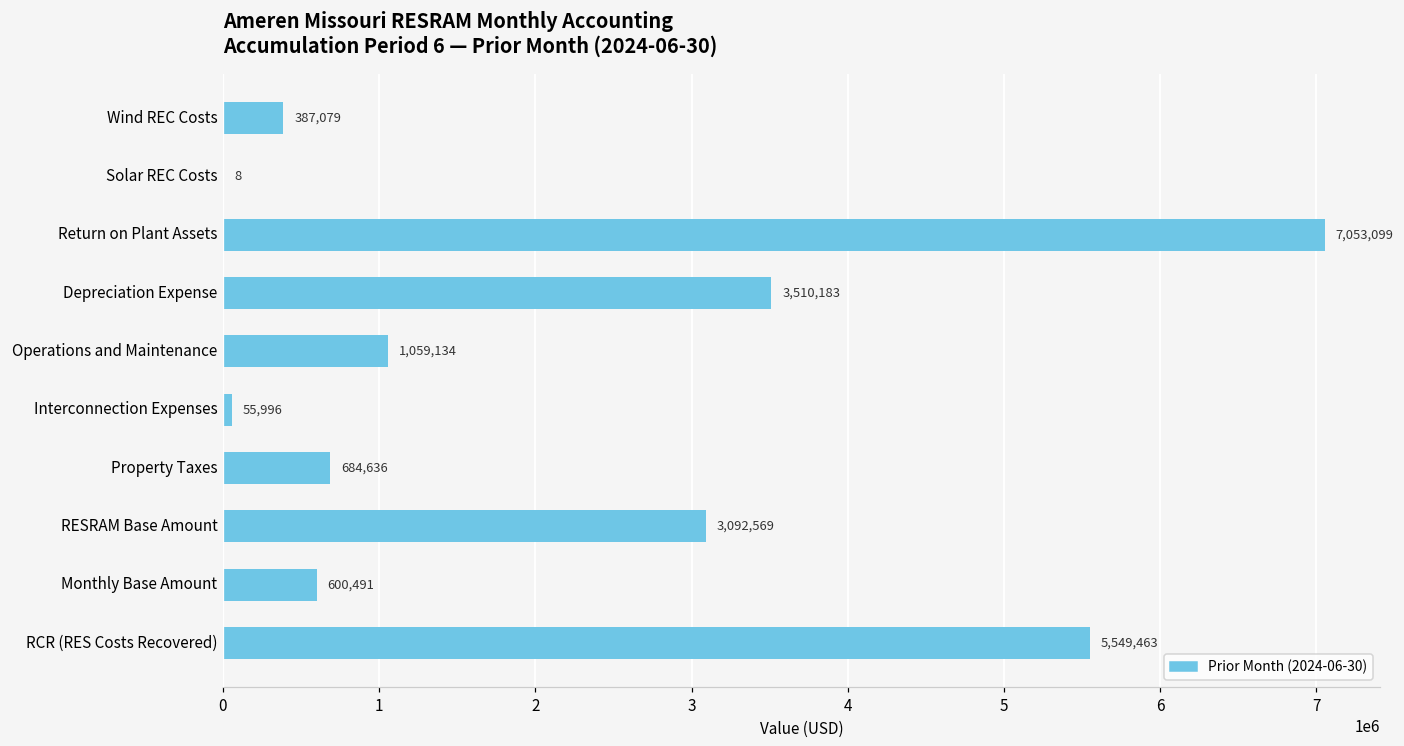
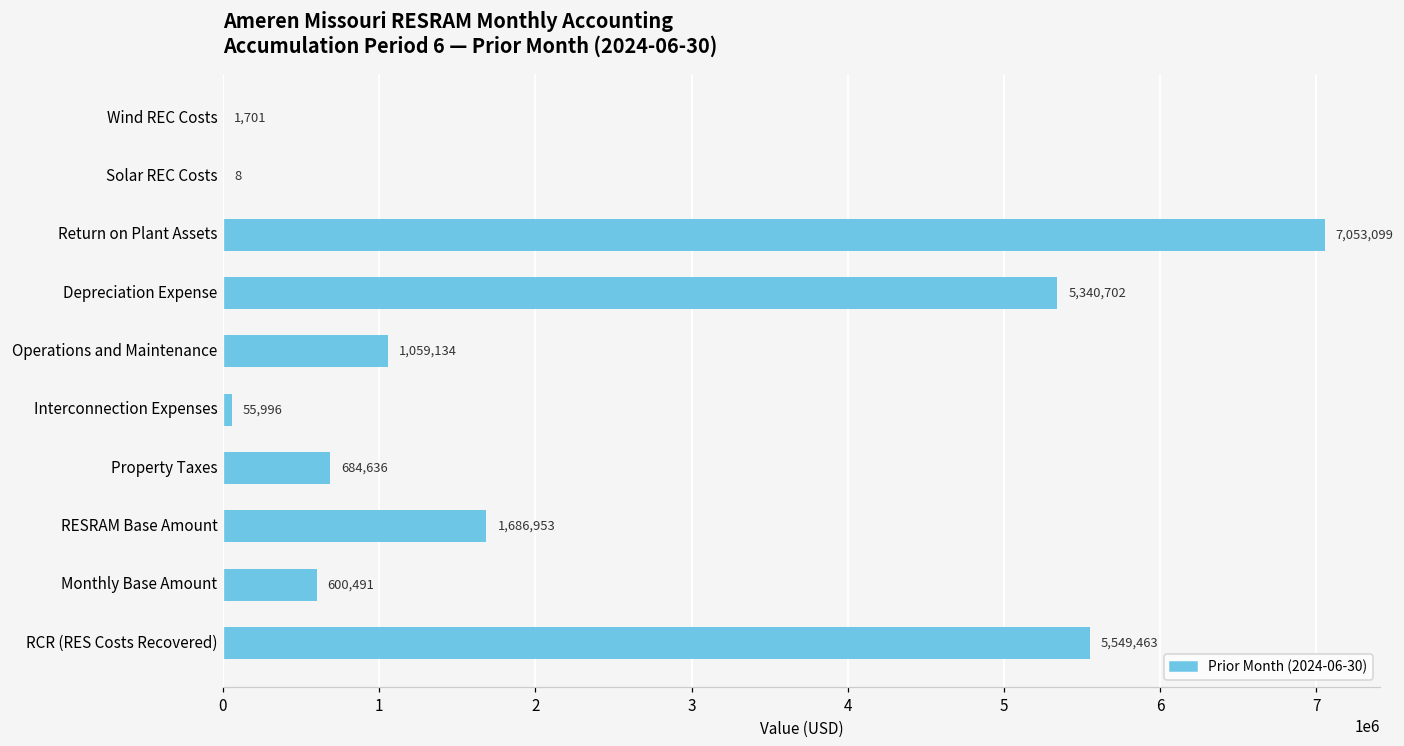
  {
-   "Wind REC Costs": "387,079",
+   "Wind REC Costs": "1,701",
    "Solar REC Costs": "8",
    "Return on Plant Assets": "7,053,099",
-   "Depreciation Expense": "3,510,183",
+   "Depreciation Expense": "5,340,702",
    "Operations and Maintenance": "1,059,134",
    "Interconnection Expenses": "55,996",
    "Property Taxes": "684,636",
-   "RESRAM Base Amount": "3,092,569",
+   "RESRAM Base Amount": "1,686,953",
    "Monthly Base Amount": "600,491",
    "RCR (RES Costs Recovered)": "5,549,463"
  }
